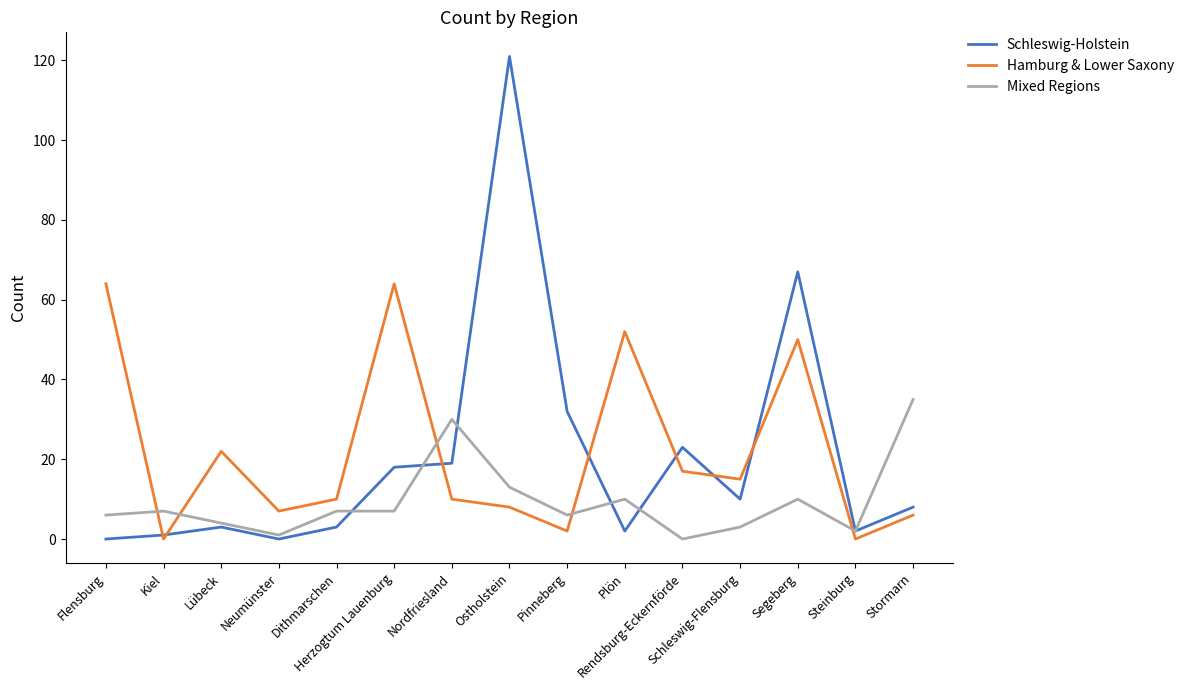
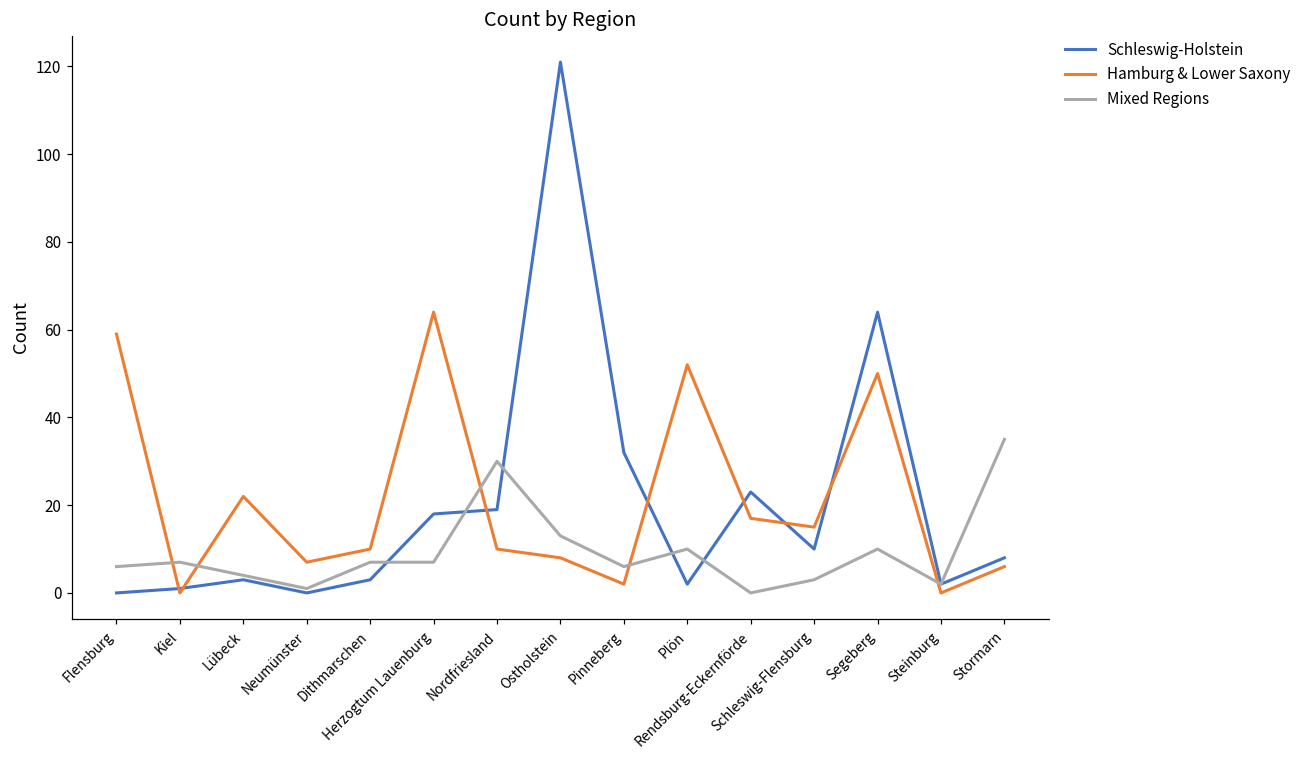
  {
    "Schleswig-Holstein": {
      "Flensburg": 0,
      "Kiel": 1,
      "Lübeck": 3,
      "Neumünster": 0,
      "Dithmarschen": 3,
      "Herzogtum Lauenburg": 18,
      "Nordfriesland": 19,
      "Ostholstein": 121,
      "Pinneberg": 32,
      "Plön": 2,
      "Rendsburg-Eckernförde": 23,
      "Schleswig-Flensburg": 10,
-     "Segeberg": 67,
+     "Segeberg": 64,
      "Stormarn": 8
    },
    "Hamburg & Lower Saxony": {
-     "Flensburg": 64,
+     "Flensburg": 59,
      "Kiel": 0,
      "Lübeck": 22,
      "Neumünster": 7,
      "Dithmarschen": 10,
      "Herzogtum Lauenburg": 64,
      "Nordfriesland": 10,
      "Ostholstein": 8,
      "Pinneberg": 2,
      "Plön": 52,
      "Rendsburg-Eckernförde": 17,
      "Schleswig-Flensburg": 15,
      "Segeberg": 50,
      "Steinburg": 0,
      "Stormarn": 6
    },
    "Mixed Regions": {
      "Flensburg": 6,
      "Kiel": 7,
      "Lübeck": 4,
      "Neumünster": 1,
      "Dithmarschen": 7,
      "Herzogtum Lauenburg": 7,
      "Nordfriesland": 30,
      "Ostholstein": 13,
      "Pinneberg": 6,
      "Plön": 10,
      "Rendsburg-Eckernförde": 0,
      "Schleswig-Flensburg": 3,
      "Segeberg": 10,
      "Stormarn": 35
    }
  }
